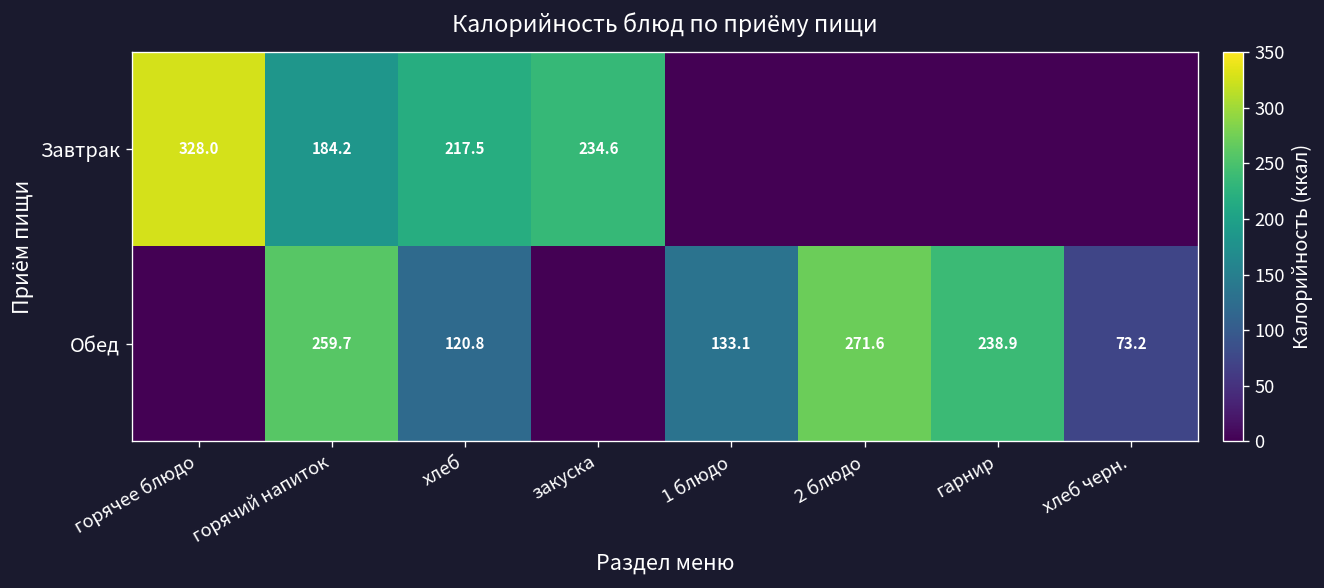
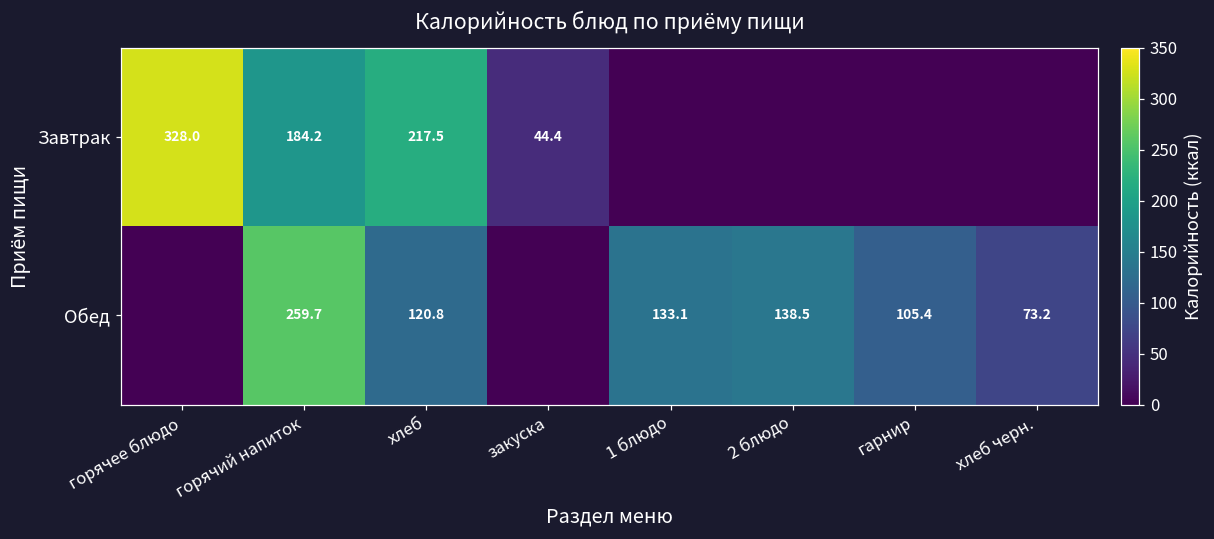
  {
    "Завтрак": {
      "горячее блюдо": 328.0,
      "горячий напиток": 184.2,
      "хлеб": 217.5,
-     "закуска": 234.6
+     "закуска": 44.4
    },
    "Обед": {
      "горячий напиток": 259.7,
      "хлеб": 120.8,
      "1 блюдо": 133.1,
-     "2 блюдо": 271.6,
-     "гарнир": 238.9,
+     "2 блюдо": 138.5,
+     "гарнир": 105.4,
      "хлеб черн.": 73.2
    }
  }
